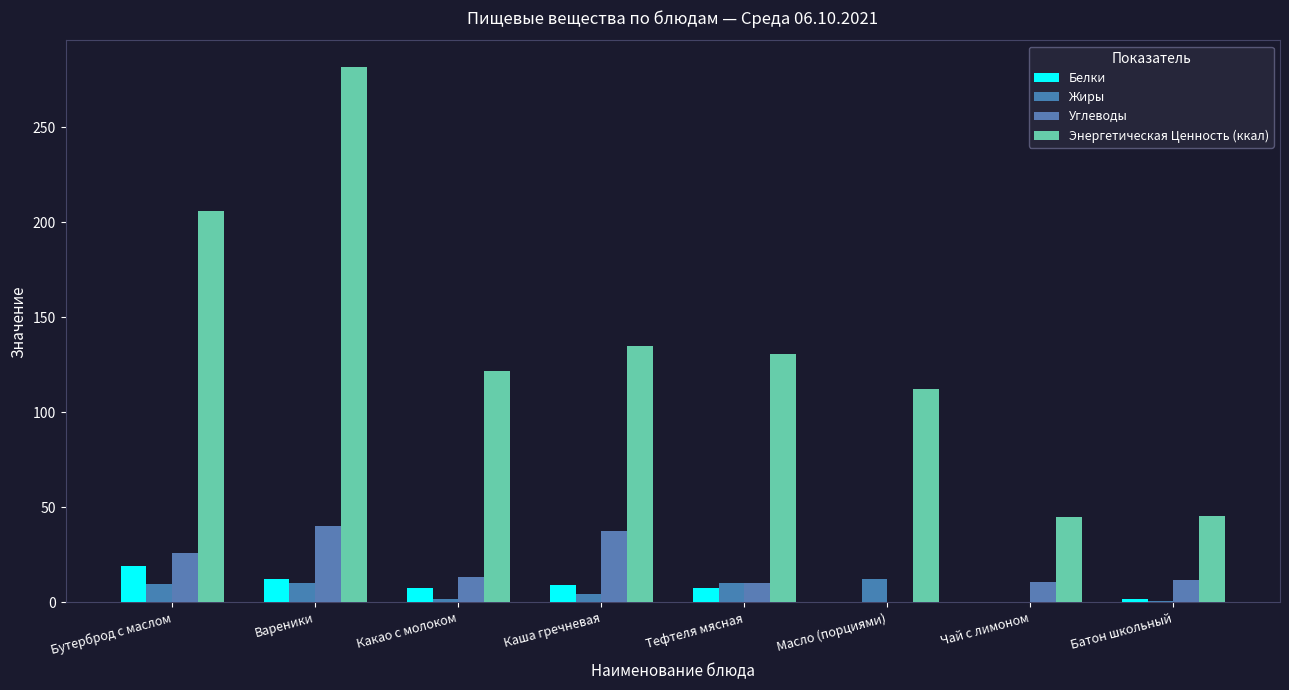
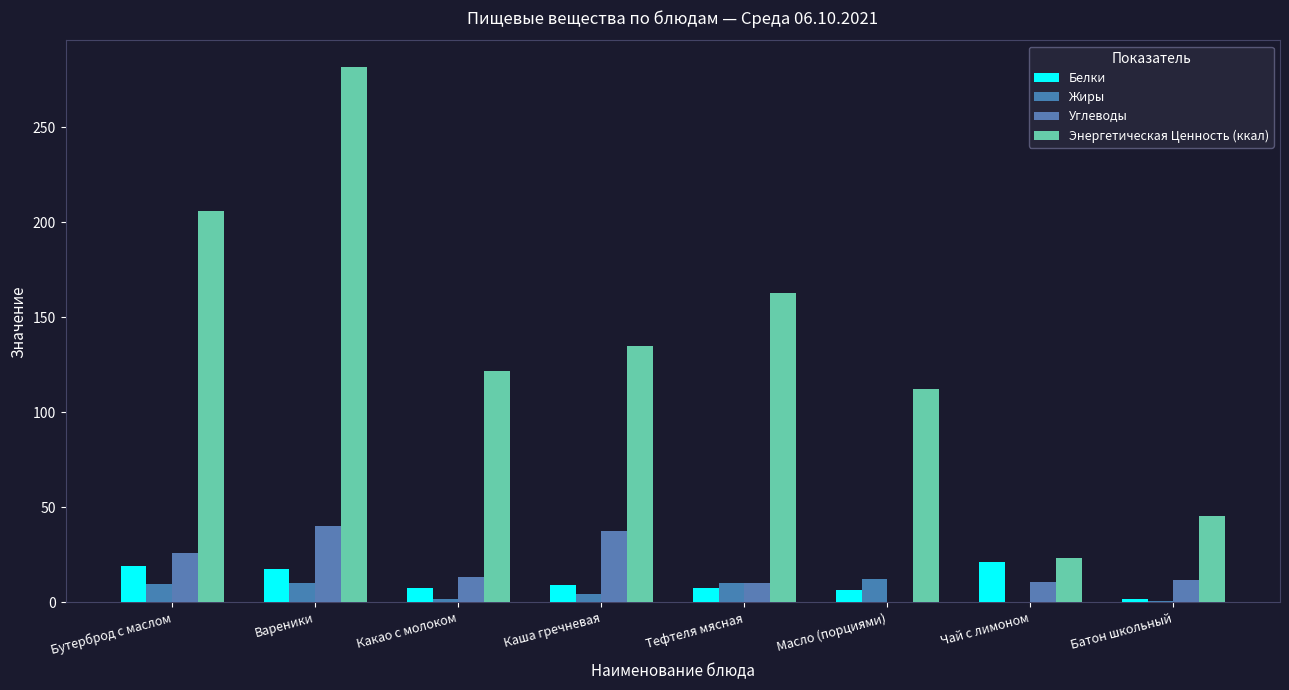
  {
    "Белки": {
      "Бутерброд с маслом": 19,
-     "Вареники": 12,
+     "Вареники": 17,
      "Какао с молоком": 8,
      "Каша гречневая": 9,
      "Тефтеля мясная": 8,
-     "Масло (порциями)": 0,
-     "Чай с лимоном": 0,
+     "Масло (порциями)": 7,
+     "Чай с лимоном": 21,
      "Батон школьный": 2
    },
    "Энергетическая Ценность (ккал)": {
      "Бутерброд с маслом": 206,
      "Вареники": 282,
      "Какао с молоком": 122,
      "Каша гречневая": 135,
-     "Тефтеля мясная": 131,
+     "Тефтеля мясная": 163,
      "Масло (порциями)": 113,
-     "Чай с лимоном": 45,
+     "Чай с лимоном": 24,
      "Батон школьный": 45
    }
  }
